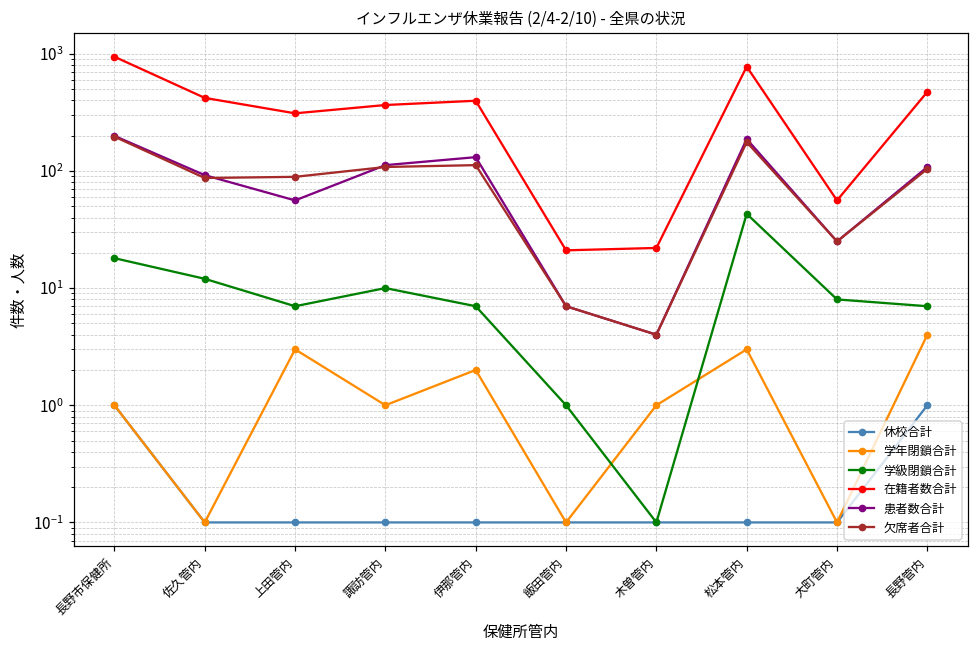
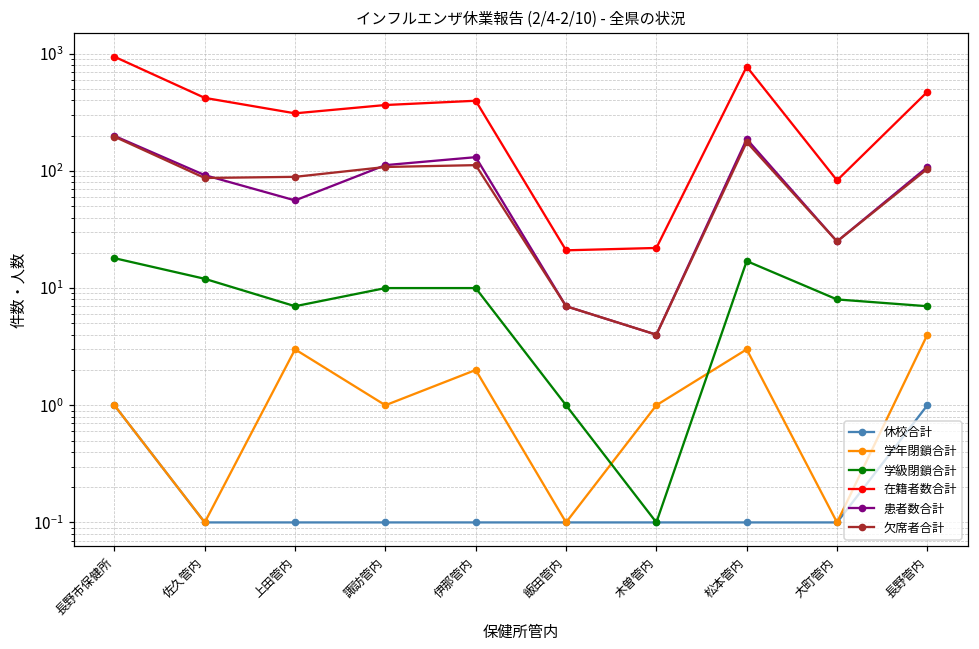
  {
    "休校合計": {
      "上田管内": 0.10,
      "諏訪管内": 0.10,
      "伊那管内": 0.10,
      "松本管内": 0.10,
      "長野管内": 1
    },
    "学年閉鎖合計": {
      "上田管内": 3,
      "諏訪管内": 1,
      "伊那管内": 2,
      "木曽管内": 1,
      "松本管内": 3,
      "長野管内": 4
    },
    "学級閉鎖合計": {
      "長野市保健所": 18,
      "佐久管内": 12,
      "上田管内": 7,
      "諏訪管内": 10,
-     "伊那管内": 7,
+     "伊那管内": 10,
      "飯田管内": 1,
-     "松本管内": 43,
+     "松本管内": 17,
      "大町管内": 8,
      "長野管内": 7
    },
    "在籍者数合計": {
      "長野市保健所": 900,
      "佐久管内": 420,
      "上田管内": 310,
      "諏訪管内": 370,
      "伊那管内": 400,
      "飯田管内": 21,
      "木曽管内": 22,
      "松本管内": 800,
-     "大町管内": 60,
+     "大町管内": 80,
      "長野管内": 500
    },
    "患者数合計": {
      "佐久管内": 90,
      "上田管内": 60,
      "伊那管内": 130,
      "松本管内": 190
    },
    "欠席者合計": {
      "佐久管内": 90,
      "上田管内": 90,
      "伊那管内": 110,
      "松本管内": 180
    }
  }
